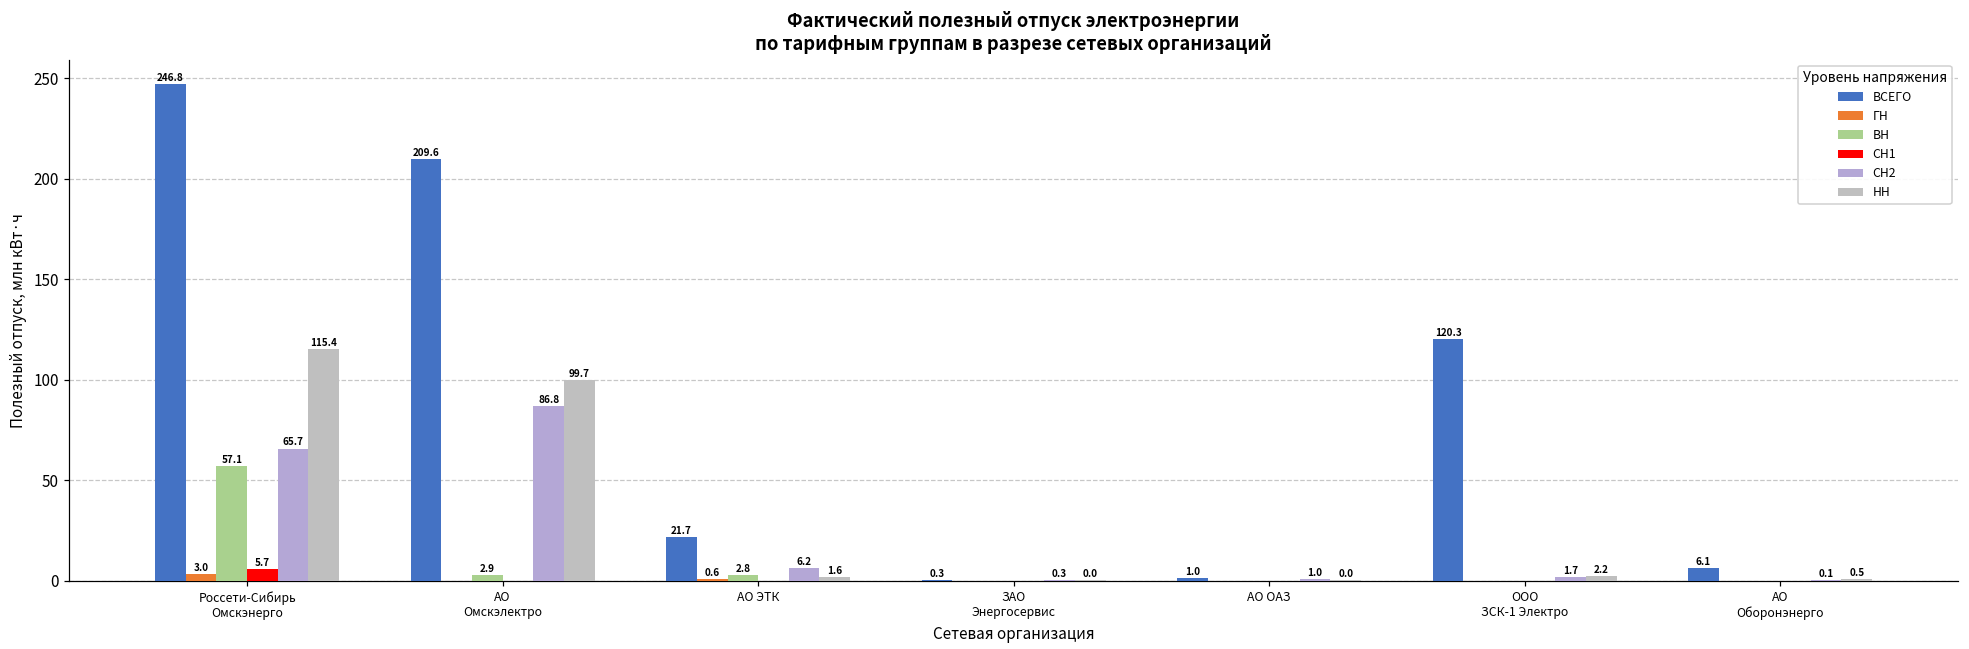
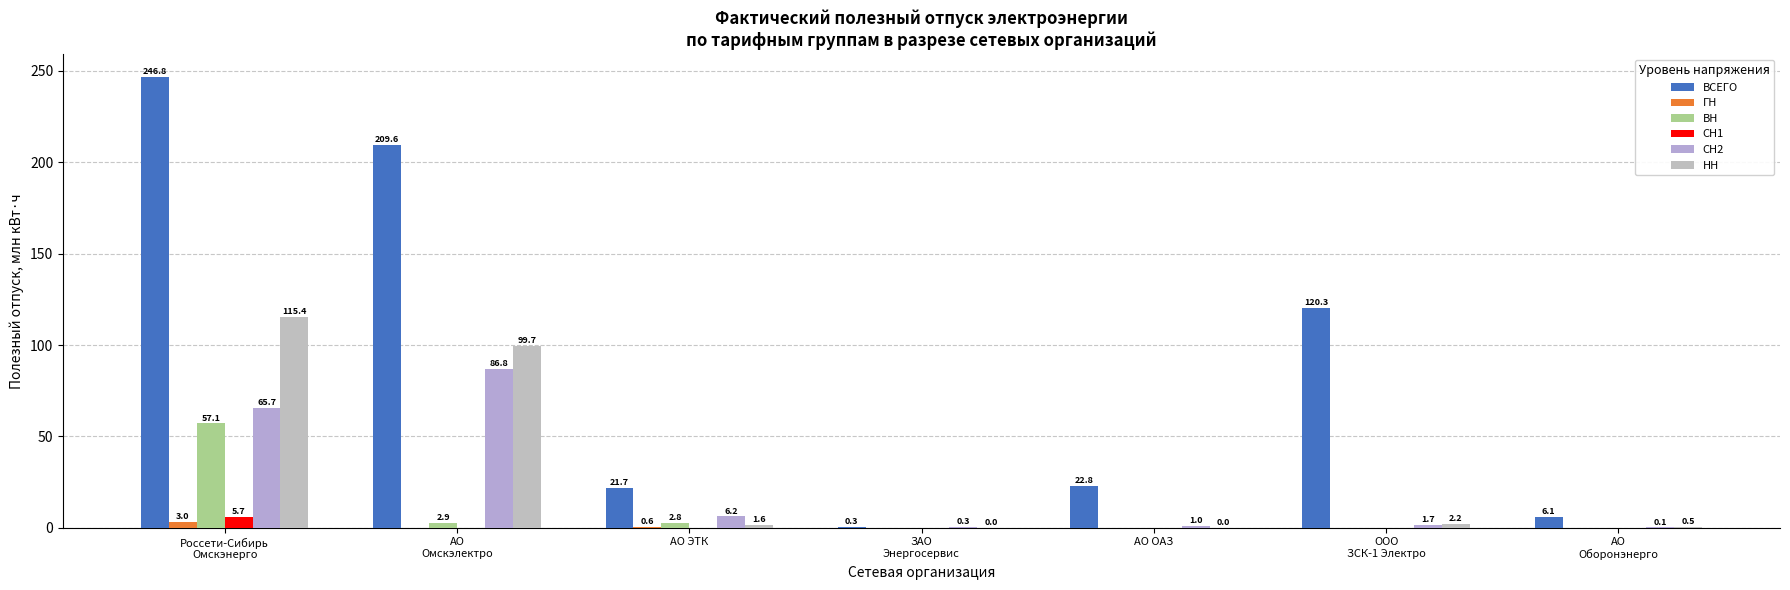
  {
    "ВСЕГО": {
      "Россети-Сибирь Омскэнерго": 246.8,
      "АО Омскэлектро": 209.6,
      "АО ЭТК": 21.7,
      "ЗАО Энергосервис": 0.3,
-     "АО ОАЗ": 1.0,
+     "АО ОАЗ": 22.8,
      "ООО ЗСК-1 Электро": 120.3,
      "АО Оборонэнерго": 6.1
    },
    "ГН": {
      "Россети-Сибирь Омскэнерго": 3.0,
      "АО ЭТК": 0.6
    },
    "СН1": {
      "Россети-Сибирь Омскэнерго": 5.7
    }
  }
